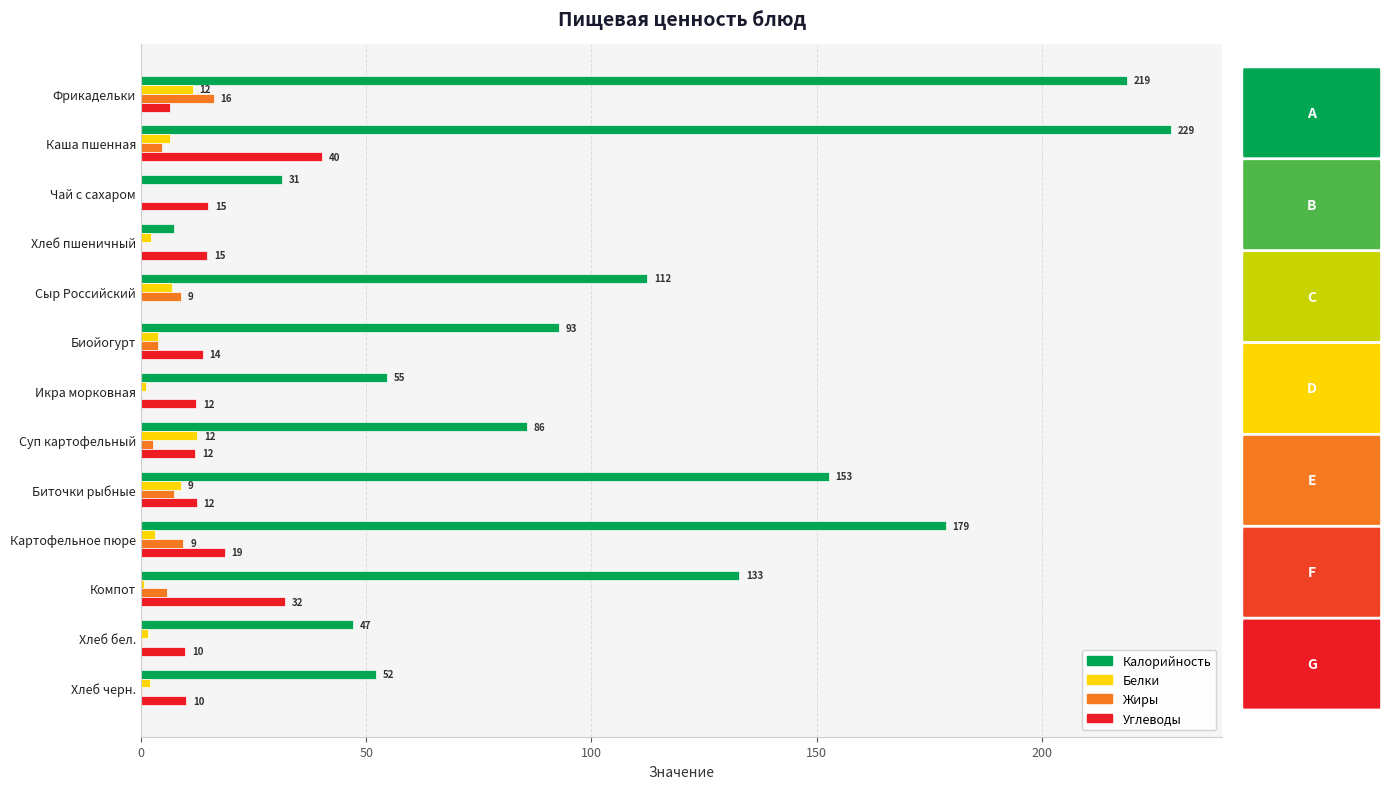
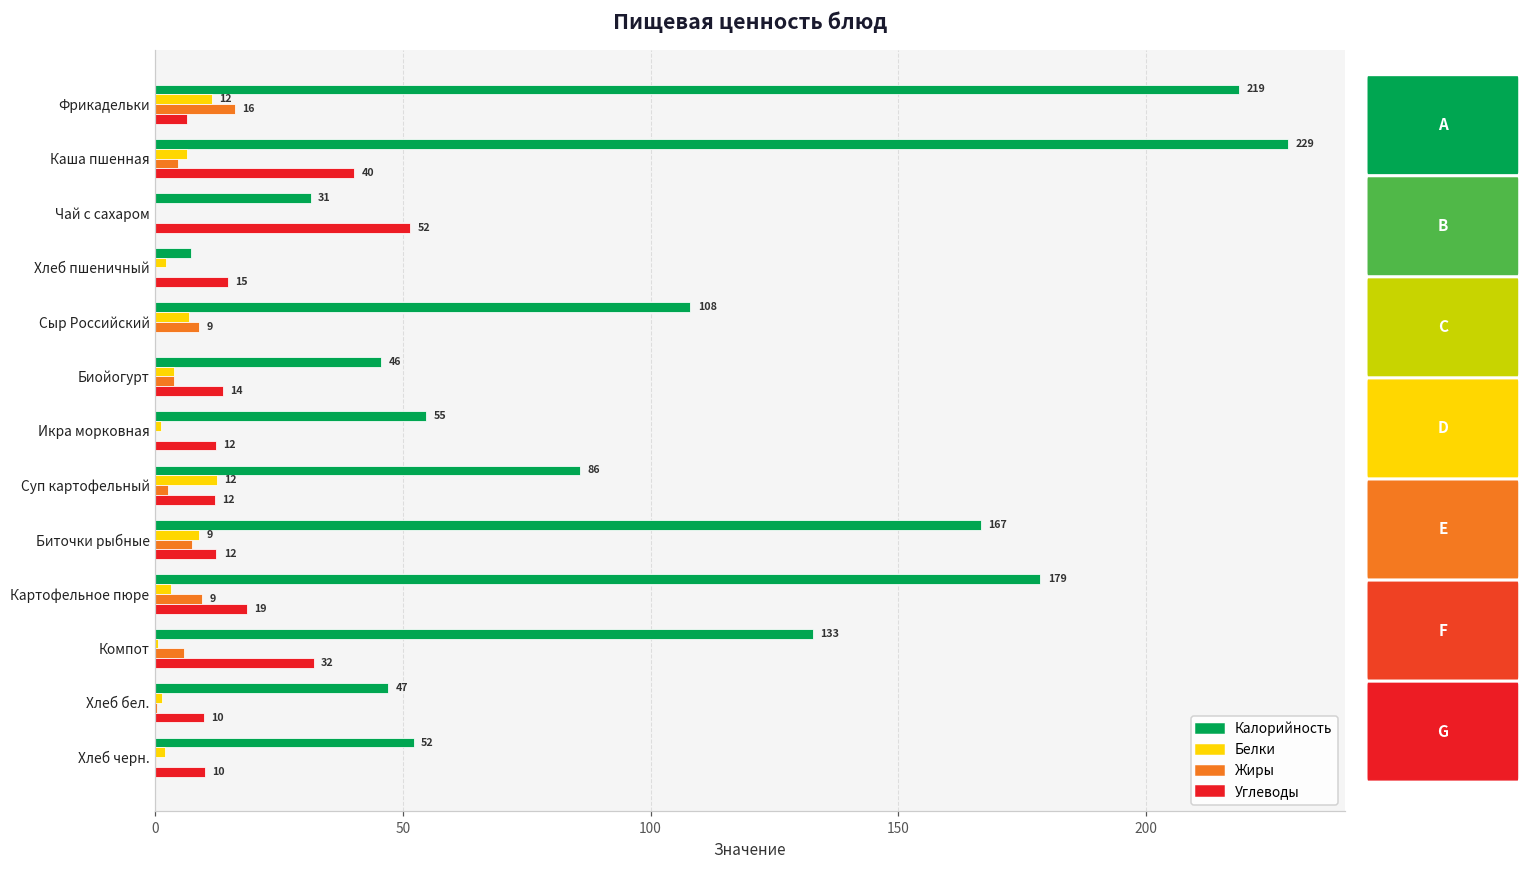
  {
    "Калорийность": {
      "Фрикадельки": 219,
      "Каша пшенная": 229,
      "Чай с сахаром": 31,
-     "Сыр Российский": 112,
-     "Биойогурт": 93,
+     "Сыр Российский": 108,
+     "Биойогурт": 46,
      "Икра морковная": 55,
      "Суп картофельный": 86,
-     "Биточки рыбные": 153,
+     "Биточки рыбные": 167,
      "Картофельное пюре": 179,
      "Компот": 133,
      "Хлеб бел.": 47,
      "Хлеб черн.": 52
    },
    "Белки": {
      "Фрикадельки": 12,
      "Суп картофельный": 12,
      "Биточки рыбные": 9
    },
    "Жиры": {
      "Фрикадельки": 16,
      "Сыр Российский": 9,
      "Картофельное пюре": 9
    },
    "Углеводы": {
      "Каша пшенная": 40,
-     "Чай с сахаром": 15,
+     "Чай с сахаром": 52,
      "Хлеб пшеничный": 15,
      "Биойогурт": 14,
      "Икра морковная": 12,
      "Суп картофельный": 12,
      "Биточки рыбные": 12,
      "Картофельное пюре": 19,
      "Компот": 32,
      "Хлеб бел.": 10,
      "Хлеб черн.": 10
    }
  }
